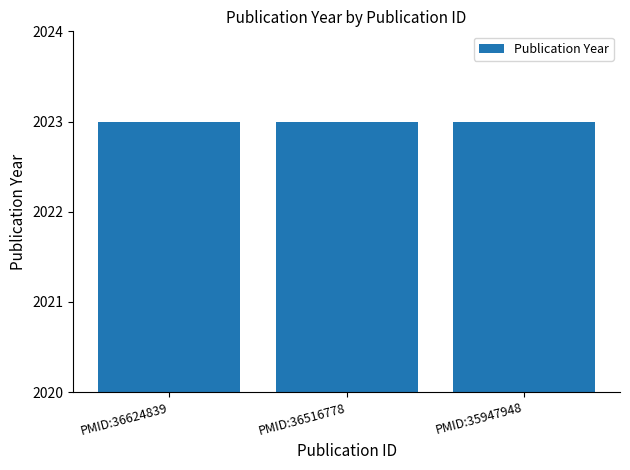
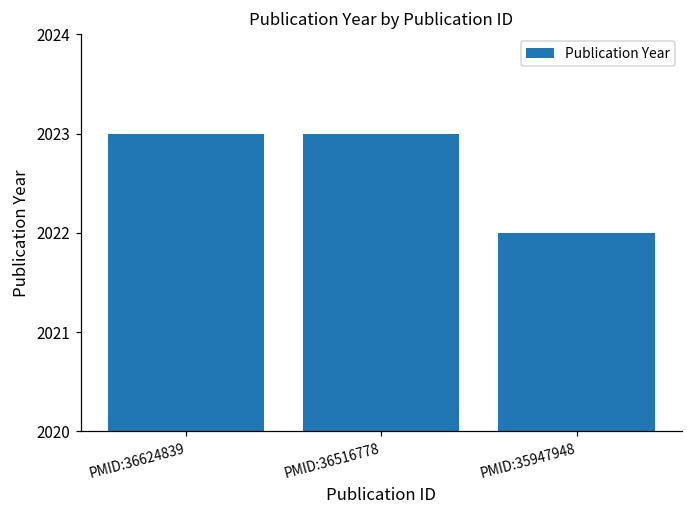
  {
    "PMID:36624839": 2023,
    "PMID:36516778": 2023,
-   "PMID:35947948": 2023
+   "PMID:35947948": 2022
  }
